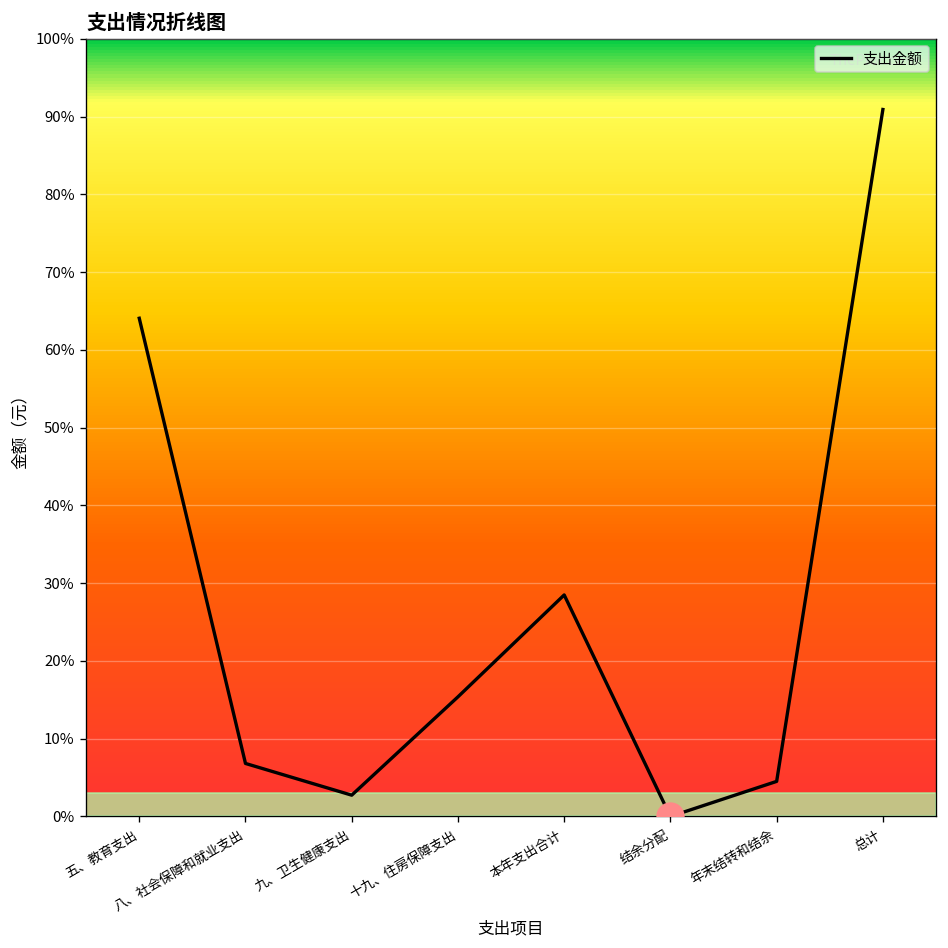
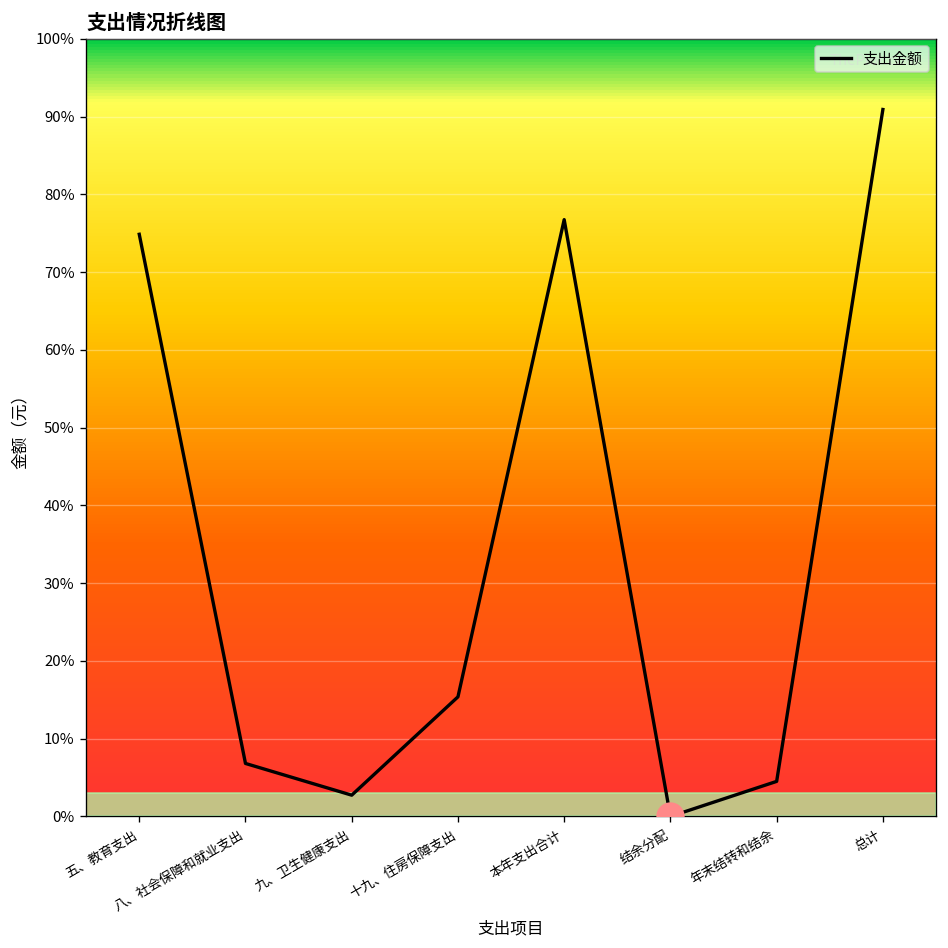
  {
    "支出金额": {
-     "五、教育支出": "64%",
+     "五、教育支出": "75%",
      "八、社会保障和就业支出": "7%",
      "十九、住房保障支出": "15%",
-     "本年支出合计": "28%",
+     "本年支出合计": "77%",
      "年末结转和结余": "5%",
      "总计": "91%"
    }
  }
